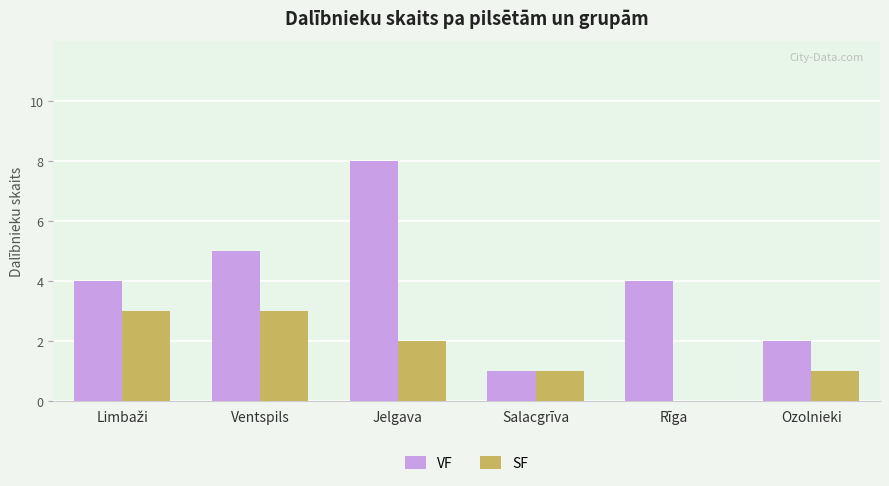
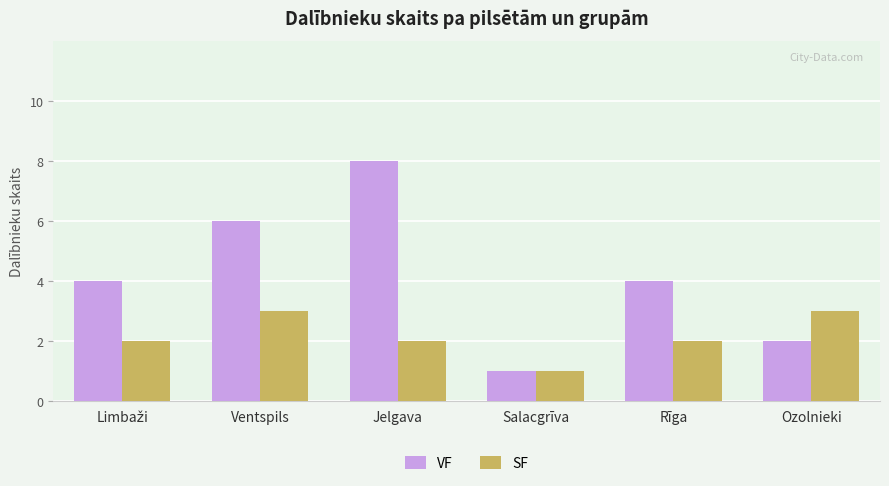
  {
    "VF": {
      "Limbaži": 4,
-     "Ventspils": 5,
+     "Ventspils": 6,
      "Jelgava": 8,
      "Salacgrīva": 1,
      "Rīga": 4,
      "Ozolnieki": 2
    },
    "SF": {
-     "Limbaži": 3,
+     "Limbaži": 2,
      "Ventspils": 3,
      "Jelgava": 2,
      "Salacgrīva": 1,
-     "Rīga": 0,
-     "Ozolnieki": 1
+     "Rīga": 2,
+     "Ozolnieki": 3
    }
  }
